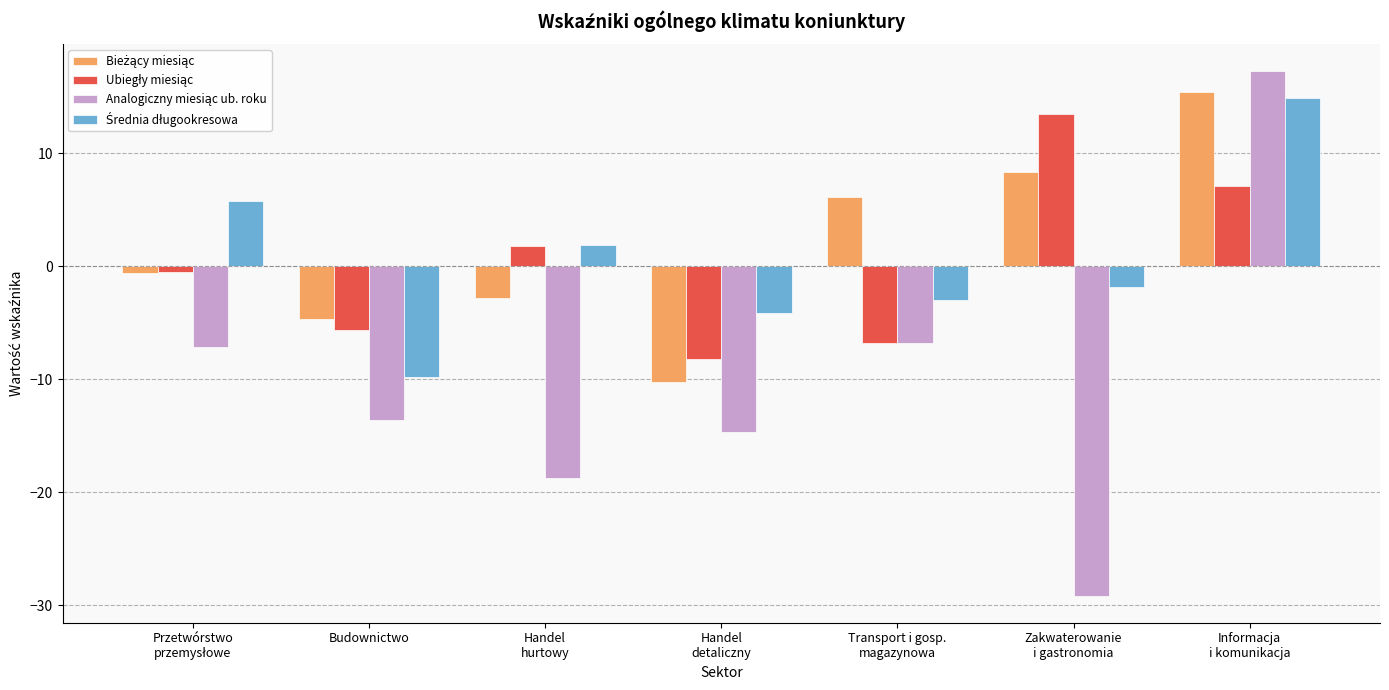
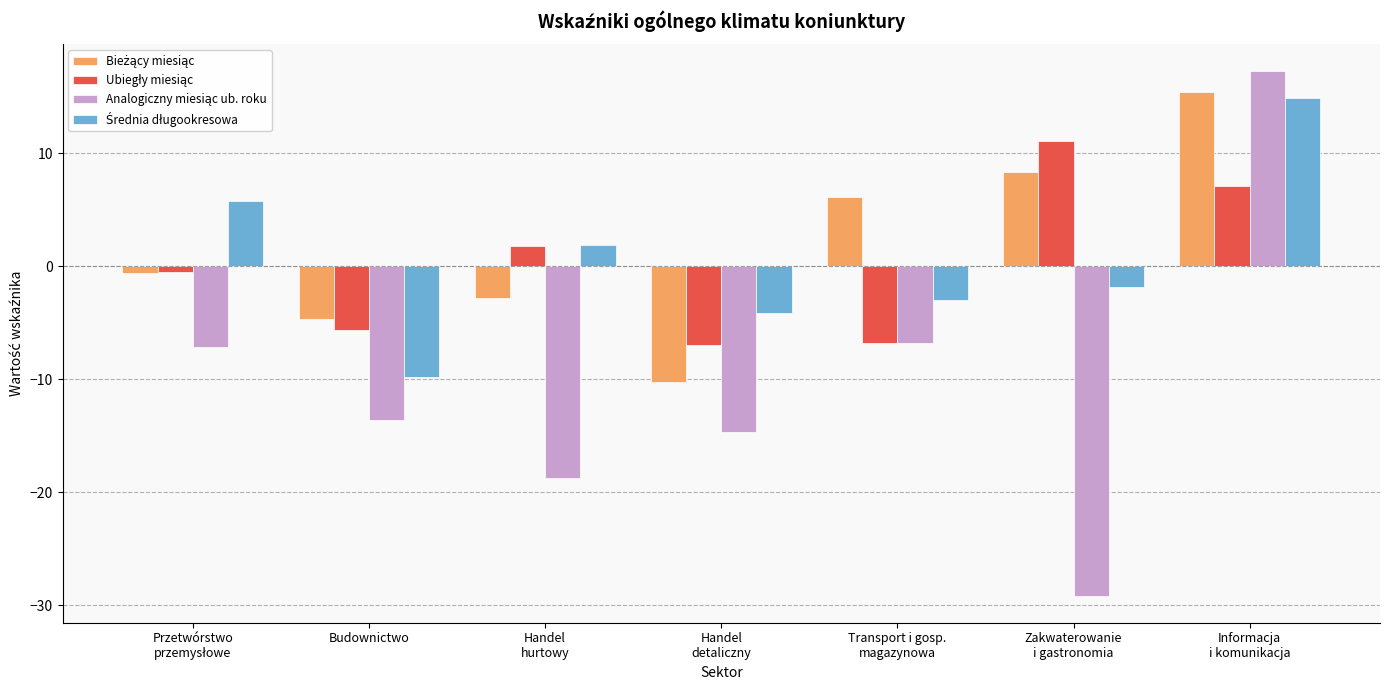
  {
    "Bieżący miesiąc": {
      "Przetwórstwo przemysłowe": -0.6,
      "Budownictwo": -4.7,
      "Handel hurtowy": -2.8,
      "Handel detaliczny": -10.2,
      "Transport i gosp. magazynowa": 6.1,
      "Zakwaterowanie i gastronomia": 8.3,
      "Informacja i komunikacja": 15.4
    },
    "Ubiegły miesiąc": {
      "Przetwórstwo przemysłowe": -0.5,
      "Budownictwo": -5.6,
      "Handel hurtowy": 1.8,
-     "Handel detaliczny": -8.2,
+     "Handel detaliczny": -7.0,
      "Transport i gosp. magazynowa": -6.8,
-     "Zakwaterowanie i gastronomia": 13.5,
+     "Zakwaterowanie i gastronomia": 11.1,
      "Informacja i komunikacja": 7.1
    },
    "Analogiczny miesiąc ub. roku": {
      "Przetwórstwo przemysłowe": -7.1,
      "Budownictwo": -13.6,
      "Handel hurtowy": -18.7,
      "Handel detaliczny": -14.7,
      "Transport i gosp. magazynowa": -6.8,
      "Zakwaterowanie i gastronomia": -29.2,
      "Informacja i komunikacja": 17.3
    },
    "Średnia długookresowa": {
      "Przetwórstwo przemysłowe": 5.8,
      "Budownictwo": -9.8,
      "Handel hurtowy": 1.9,
      "Handel detaliczny": -4.1,
      "Transport i gosp. magazynowa": -3.0,
      "Zakwaterowanie i gastronomia": -1.9,
      "Informacja i komunikacja": 14.9
    }
  }
